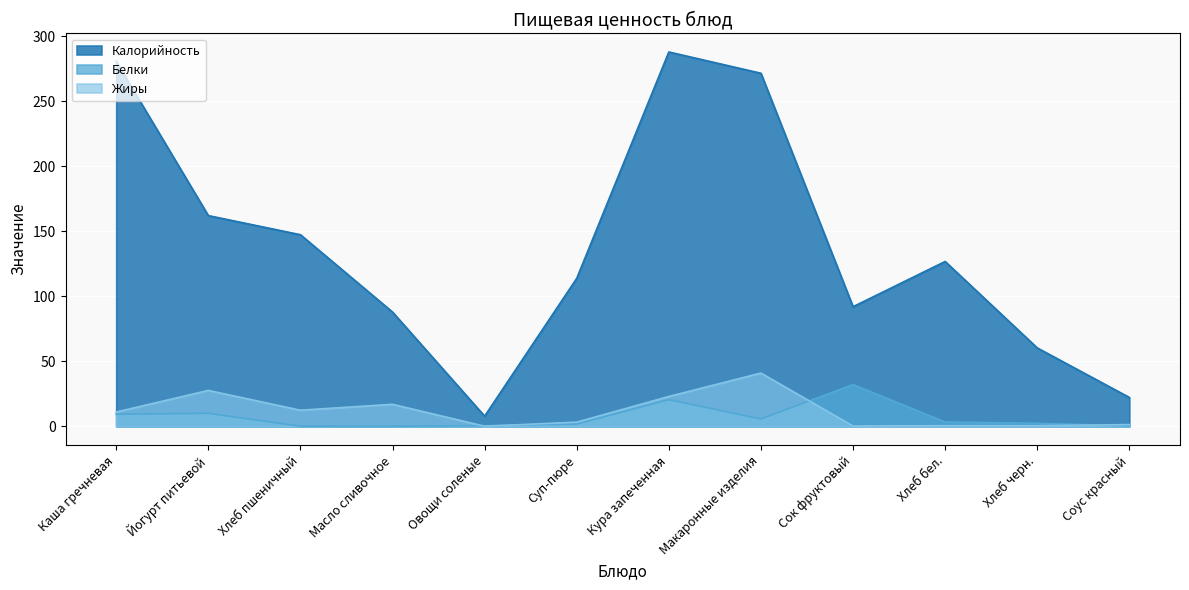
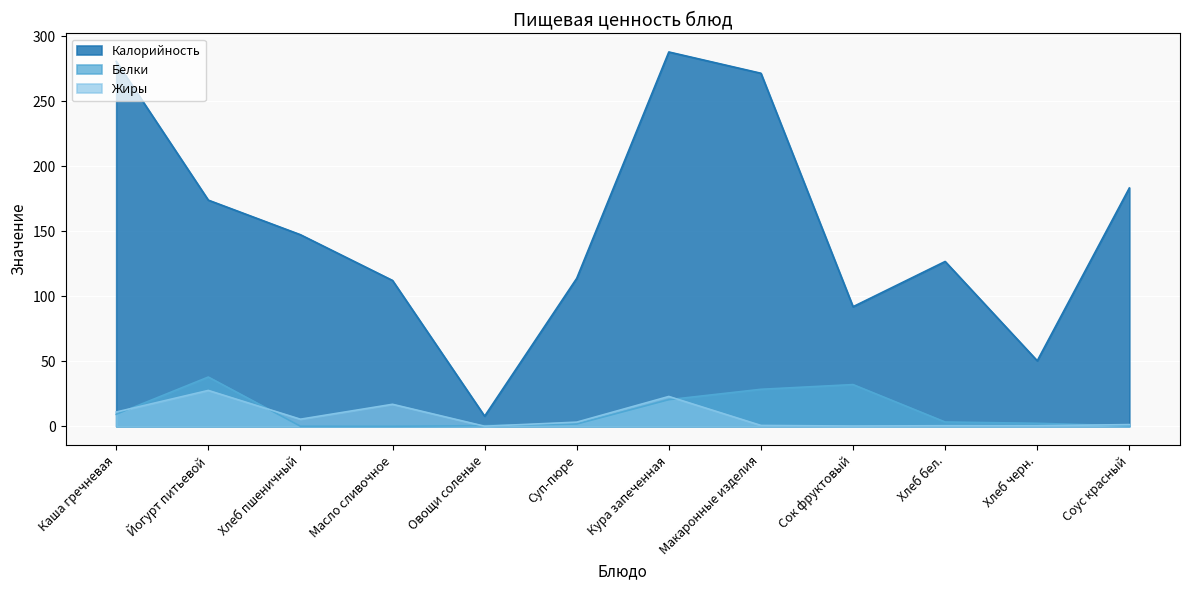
  {
    "Калорийность": {
-     "Йогурт питьевой": 162,
+     "Йогурт питьевой": 174,
      "Хлеб пшеничный": 147,
-     "Масло сливочное": 88,
+     "Масло сливочное": 112,
      "Овощи соленые": 8,
      "Суп-пюре": 114,
      "Кура запеченная": 288,
      "Макаронные изделия": 272,
      "Сок фруктовый": 92,
      "Хлеб бел.": 127,
-     "Хлеб черн.": 60,
-     "Соус красный": 22
+     "Хлеб черн.": 50,
+     "Соус красный": 183
    },
    "Белки": {
-     "Йогурт питьевой": 10,
+     "Йогурт питьевой": 38,
      "Хлеб пшеничный": 0,
      "Масло сливочное": 0,
      "Кура запеченная": 20,
-     "Макаронные изделия": 6,
+     "Макаронные изделия": 28,
      "Сок фруктовый": 32,
      "Хлеб бел.": 3
    },
    "Жиры": {
      "Йогурт питьевой": 28,
-     "Хлеб пшеничный": 12,
+     "Хлеб пшеничный": 5,
      "Масло сливочное": 17,
      "Кура запеченная": 23,
-     "Макаронные изделия": 41,
+     "Макаронные изделия": 1,
      "Сок фруктовый": 0,
      "Хлеб бел.": 0
    }
  }
